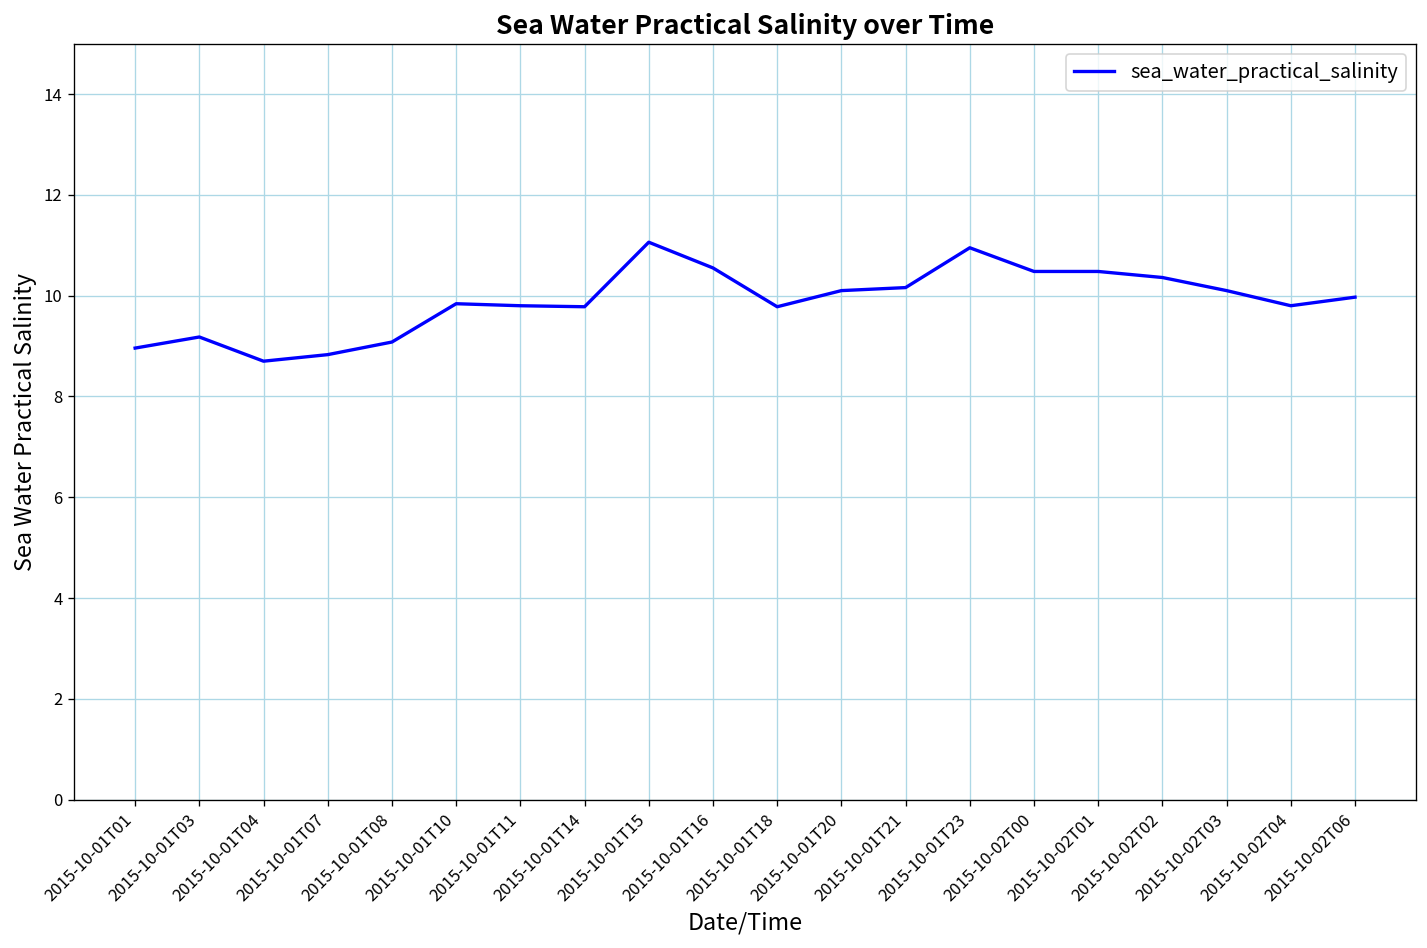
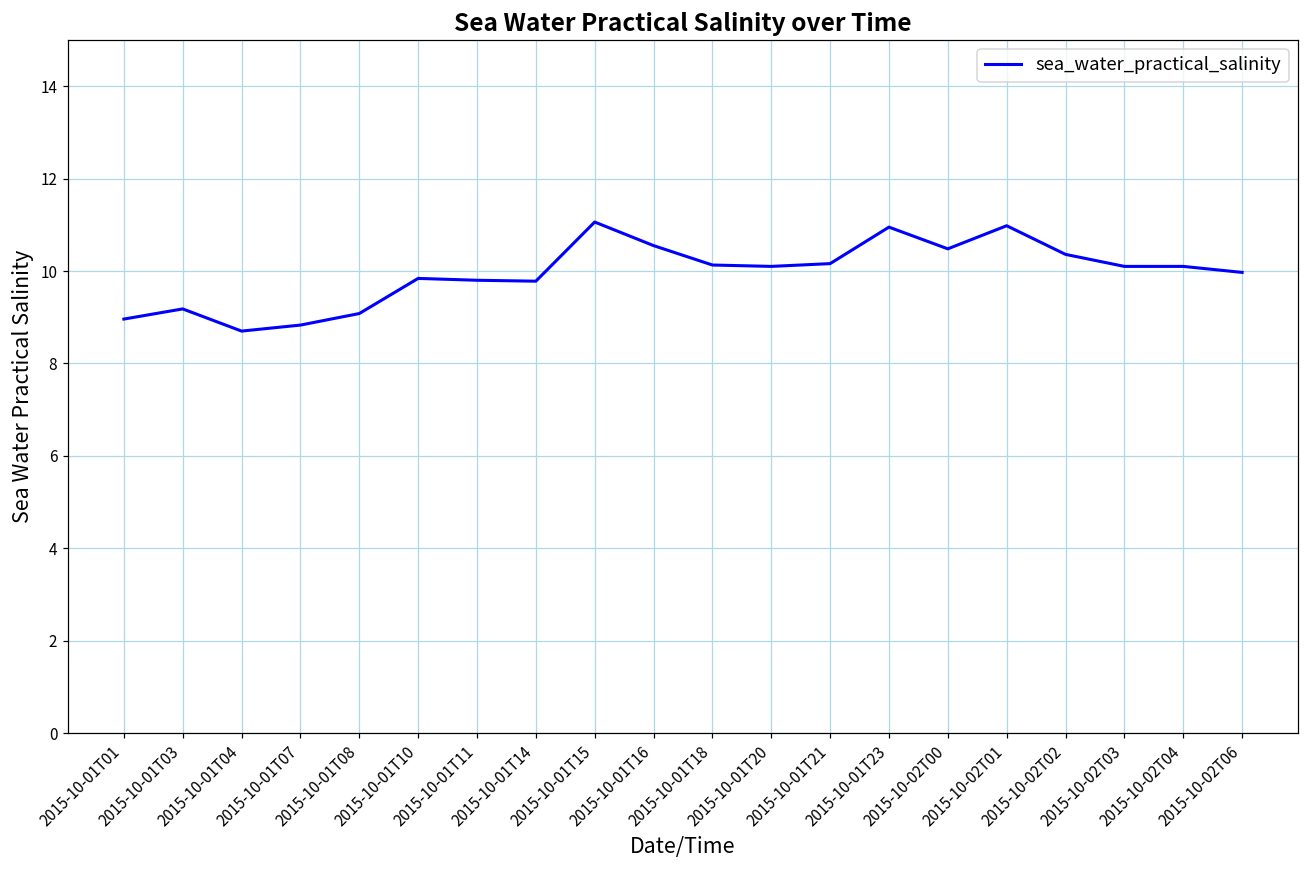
  {
    "2015-10-01T01": 9.0,
    "2015-10-01T03": 9.2,
    "2015-10-01T04": 8.7,
    "2015-10-01T07": 8.8,
    "2015-10-01T08": 9.1,
    "2015-10-01T10": 9.8,
    "2015-10-01T11": 9.8,
    "2015-10-01T14": 9.8,
    "2015-10-01T15": 11.1,
    "2015-10-01T16": 10.6,
-   "2015-10-01T18": 9.8,
+   "2015-10-01T18": 10.1,
    "2015-10-01T20": 10.1,
    "2015-10-01T21": 10.2,
    "2015-10-01T23": 11.0,
    "2015-10-02T00": 10.5,
-   "2015-10-02T01": 10.5,
+   "2015-10-02T01": 11.0,
    "2015-10-02T02": 10.4,
    "2015-10-02T03": 10.1,
-   "2015-10-02T04": 9.8,
+   "2015-10-02T04": 10.1,
    "2015-10-02T06": 10.0
  }
